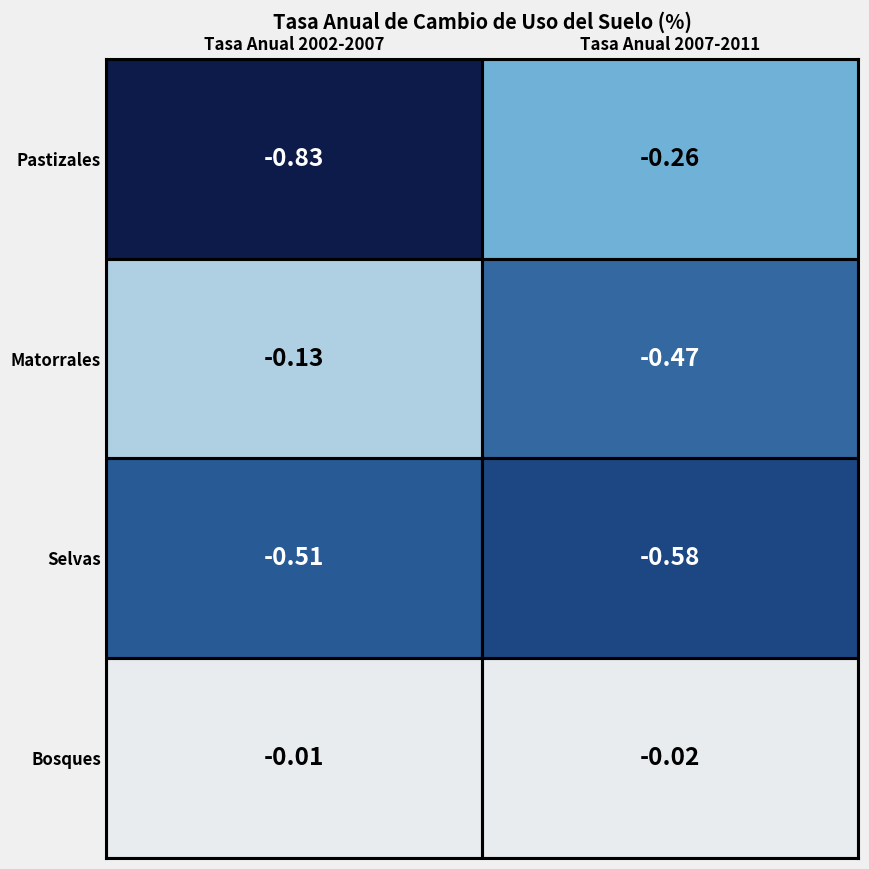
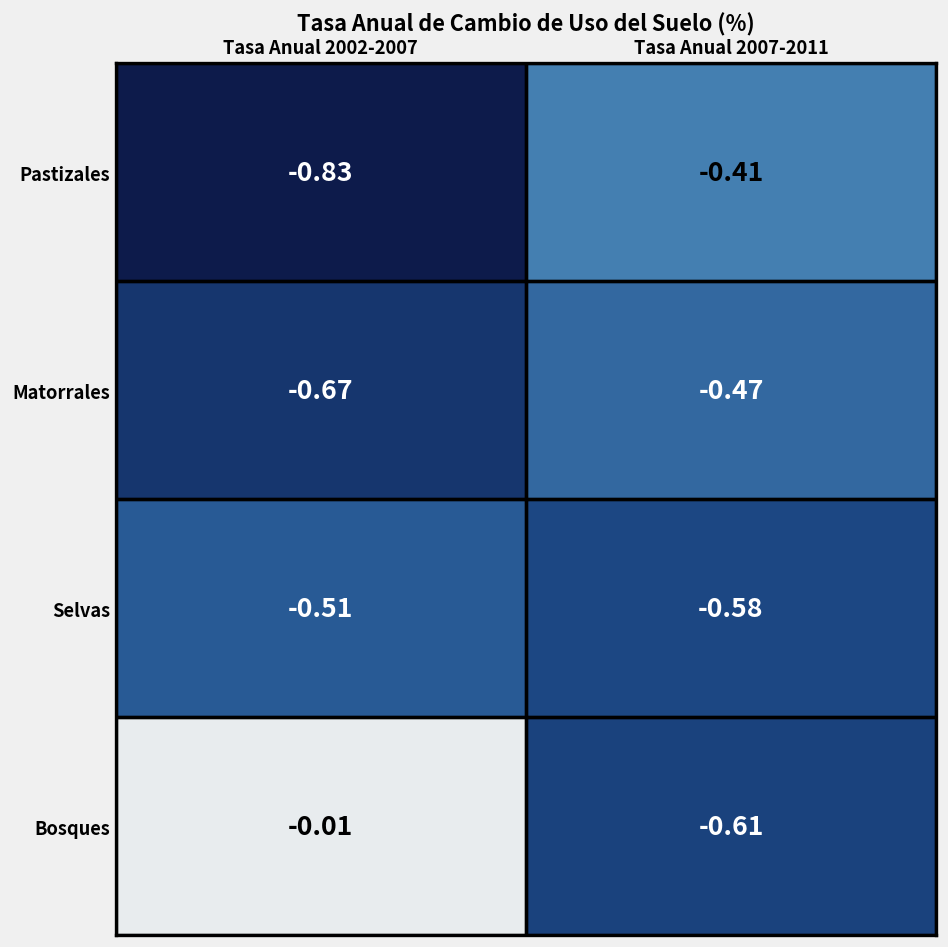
  {
    "Pastizales": {
      "Tasa Anual 2002-2007": -0.83,
-     "Tasa Anual 2007-2011": -0.26
+     "Tasa Anual 2007-2011": -0.41
    },
    "Matorrales": {
-     "Tasa Anual 2002-2007": -0.13,
+     "Tasa Anual 2002-2007": -0.67,
      "Tasa Anual 2007-2011": -0.47
    },
    "Selvas": {
      "Tasa Anual 2002-2007": -0.51,
      "Tasa Anual 2007-2011": -0.58
    },
    "Bosques": {
      "Tasa Anual 2002-2007": -0.01,
-     "Tasa Anual 2007-2011": -0.02
+     "Tasa Anual 2007-2011": -0.61
    }
  }
